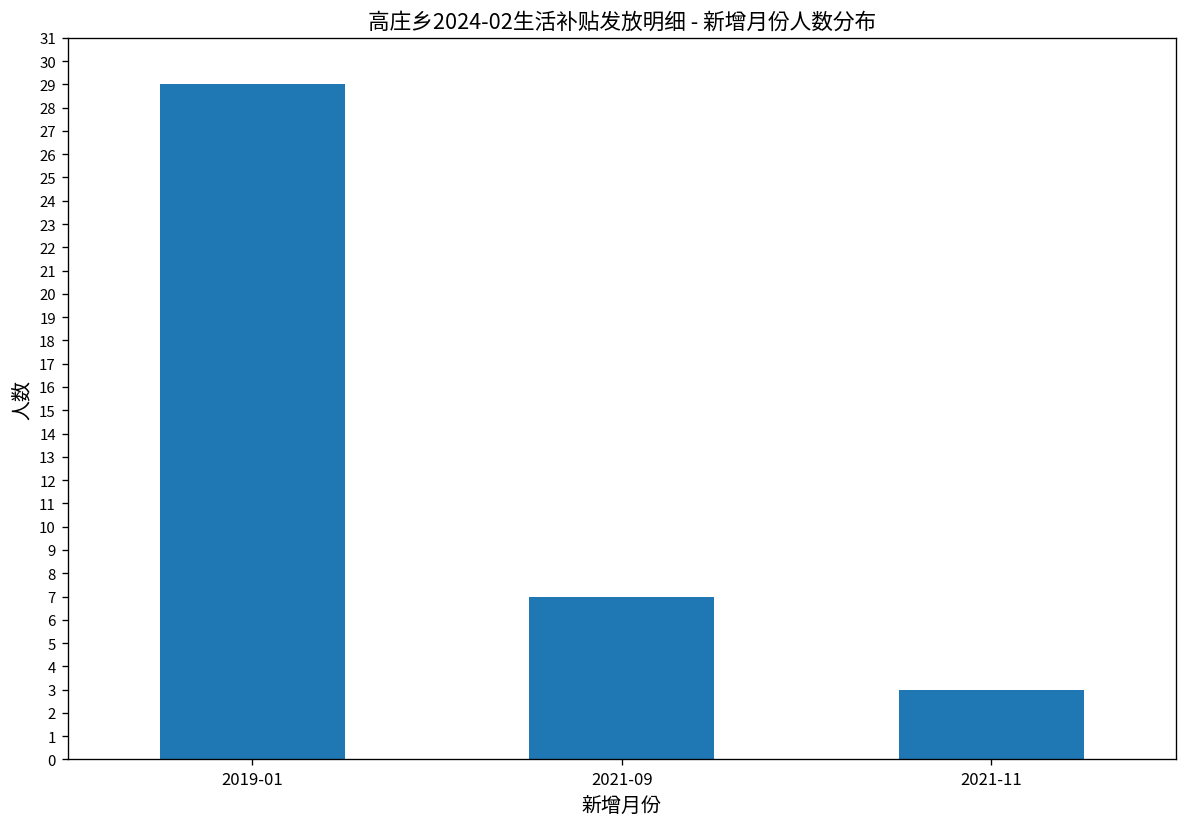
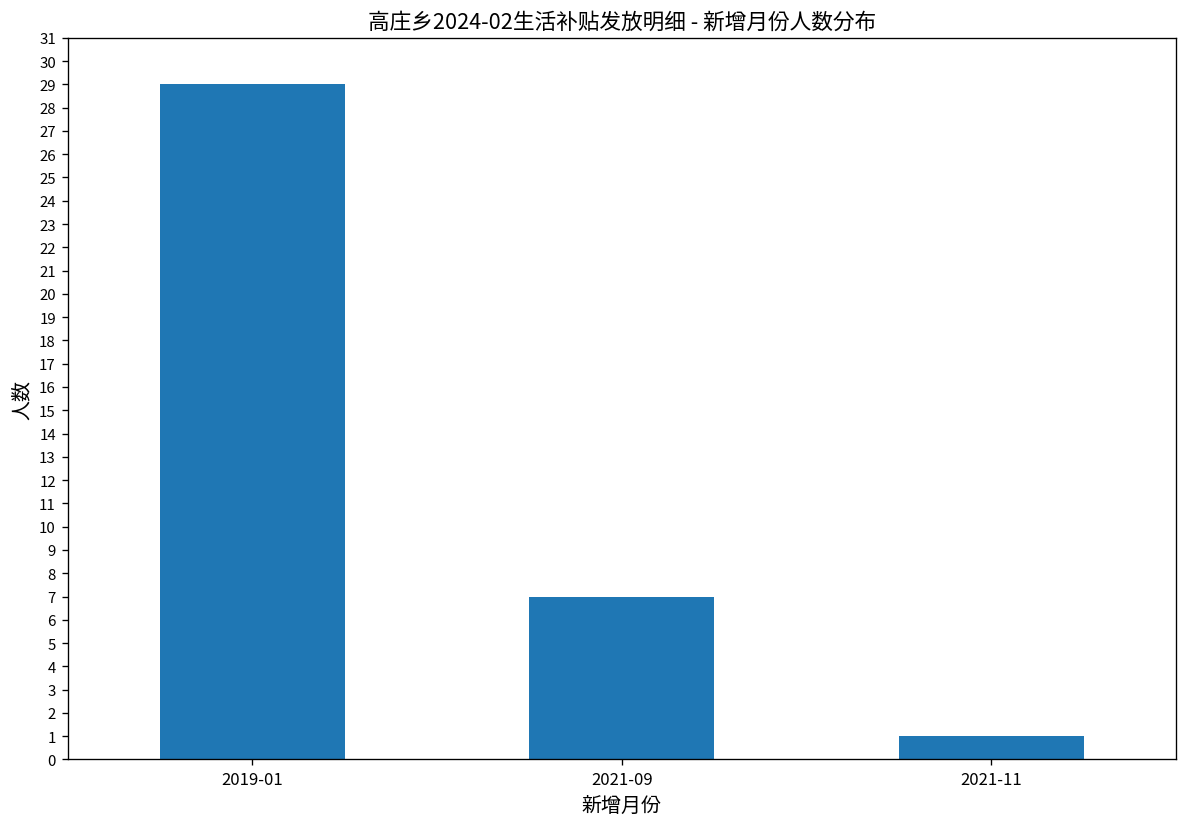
  {
    "2019-01": 29,
    "2021-09": 7,
-   "2021-11": 3
+   "2021-11": 1
  }
